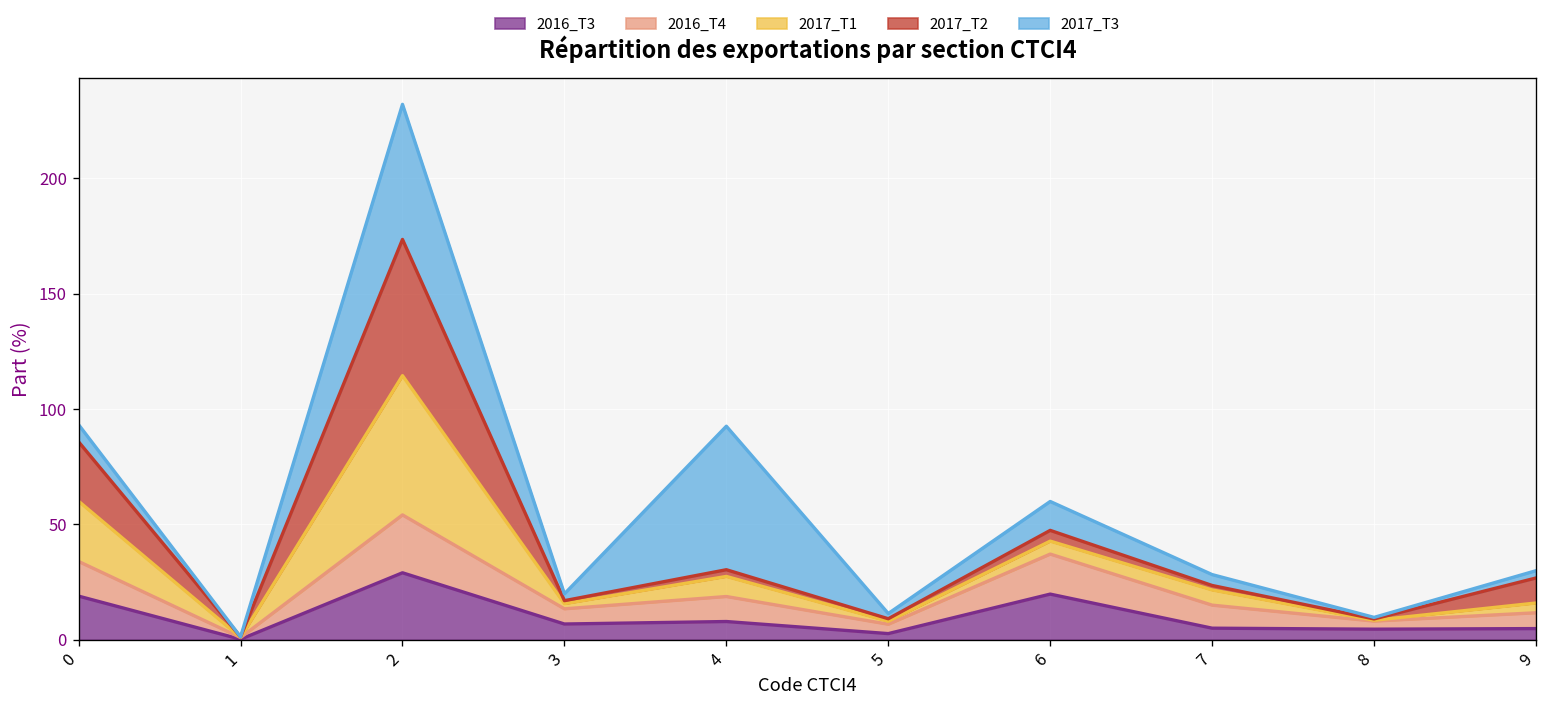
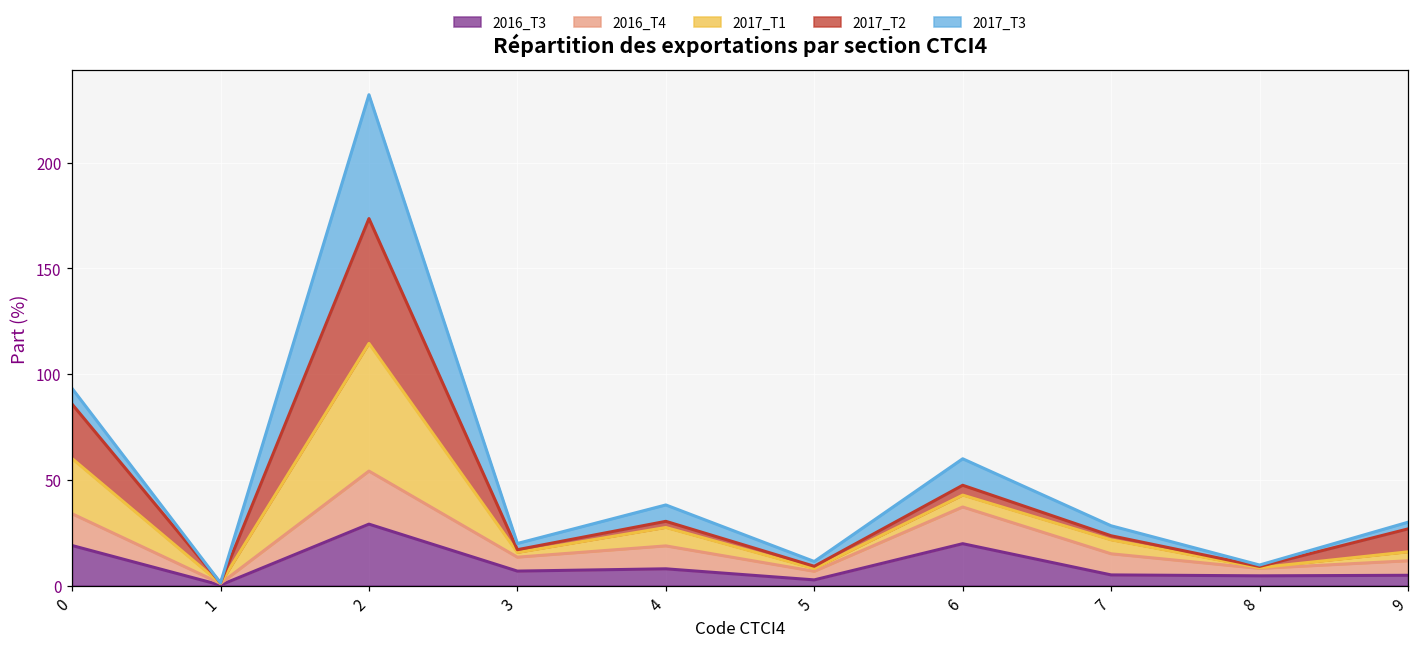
  {
    "2016_T3": {
      "0": 19,
      "2": 29,
      "3": 7,
      "4": 8,
      "5": 3,
      "6": 20,
      "7": 5,
      "8": 5,
      "9": 5
    },
    "2016_T4": {
      "0": 15,
      "2": 25,
      "3": 7,
      "4": 11,
      "6": 17,
      "7": 10,
      "9": 7
    },
    "2017_T1": {
      "0": 26,
      "2": 60,
      "4": 9,
      "6": 6,
      "7": 7,
      "9": 4
    },
    "2017_T2": {
      "0": 26,
      "2": 59,
      "4": 3,
      "6": 5,
      "7": 2,
      "9": 11
    },
    "2017_T3": {
      "0": 7,
      "2": 59,
      "3": 3,
-     "4": 62,
+     "4": 8,
      "5": 2,
      "6": 13,
      "7": 5,
      "9": 3
    }
  }
